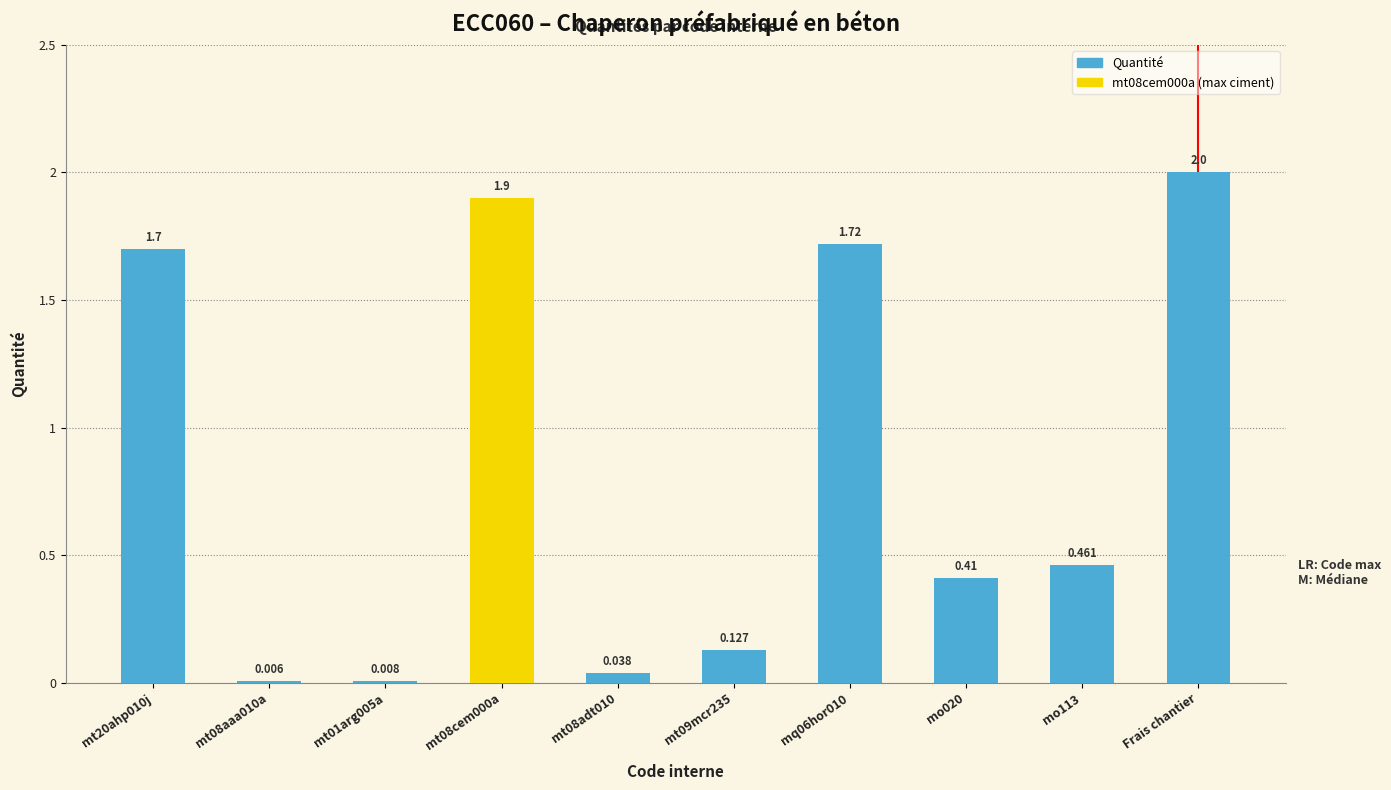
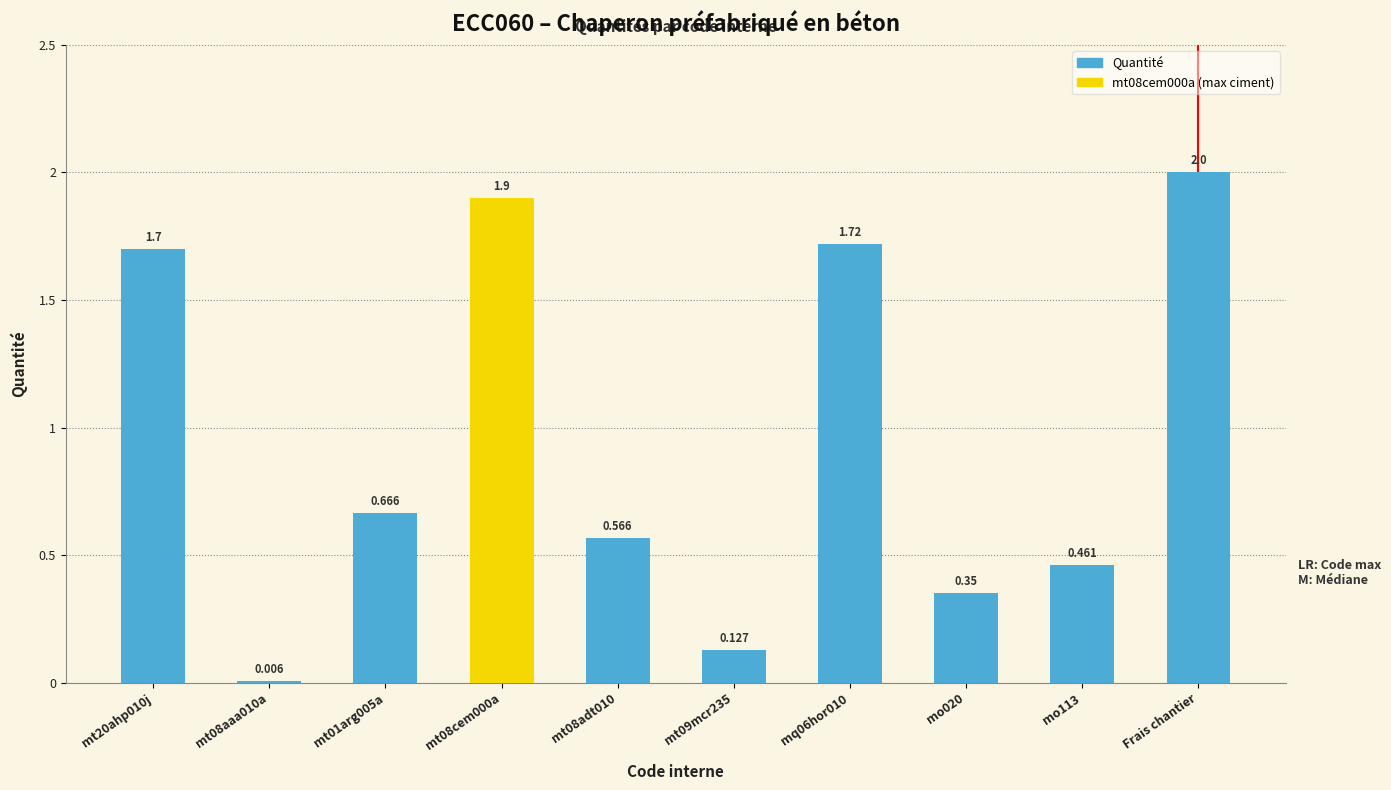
  {
    "mt20ahp010j": 1.7,
    "mt08aaa010a": 0.006,
-   "mt01arg005a": 0.008,
+   "mt01arg005a": 0.666,
    "mt08cem000a": 1.9,
-   "mt08adt010": 0.038,
+   "mt08adt010": 0.566,
    "mt09mcr235": 0.127,
    "mq06hor010": 1.72,
-   "mo020": 0.41,
+   "mo020": 0.35,
    "mo113": 0.461,
    "Frais chantier": 2.0
  }
